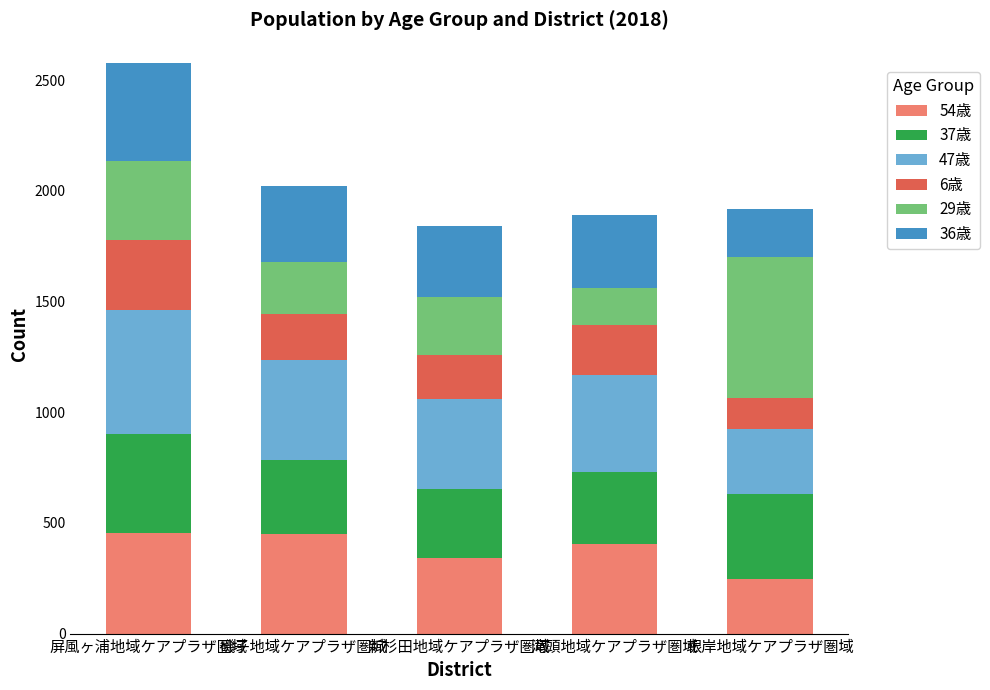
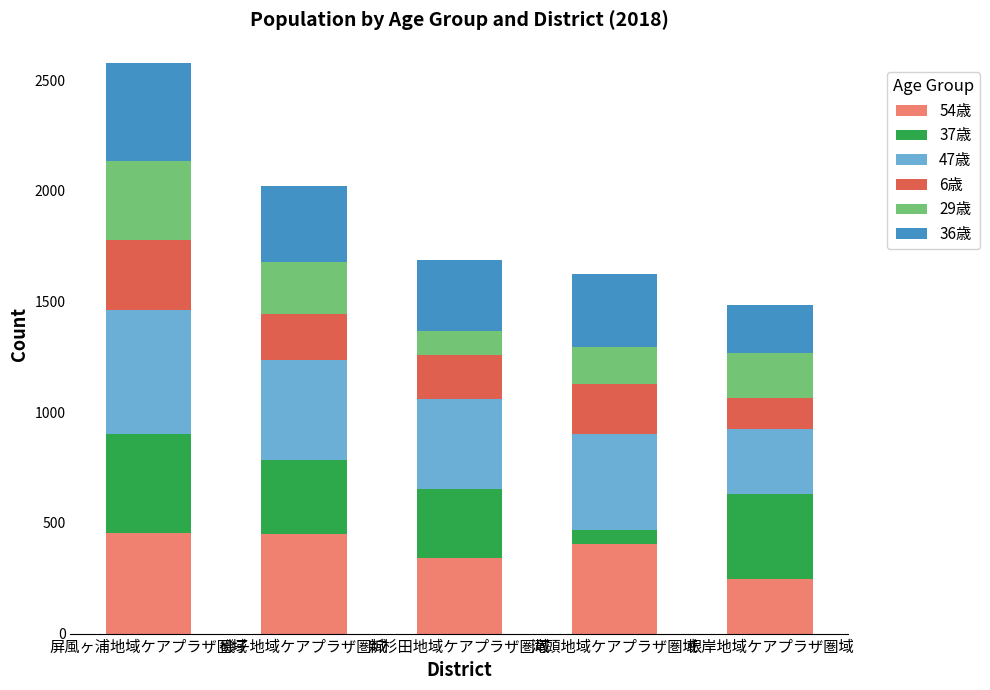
  {
    "37歳": {
      "屏風ヶ浦地域ケアプラザ圏域": 450,
      "新杉田地域ケアプラザ圏域": 310,
-     "滝頭地域ケアプラザ圏域": 330,
+     "滝頭地域ケアプラザ圏域": 60,
      "根岸地域ケアプラザ圏域": 380
    },
    "29歳": {
      "屏風ヶ浦地域ケアプラザ圏域": 360,
-     "新杉田地域ケアプラザ圏域": 260,
+     "新杉田地域ケアプラザ圏域": 110,
      "滝頭地域ケアプラザ圏域": 170,
-     "根岸地域ケアプラザ圏域": 630
+     "根岸地域ケアプラザ圏域": 200
    }
  }
